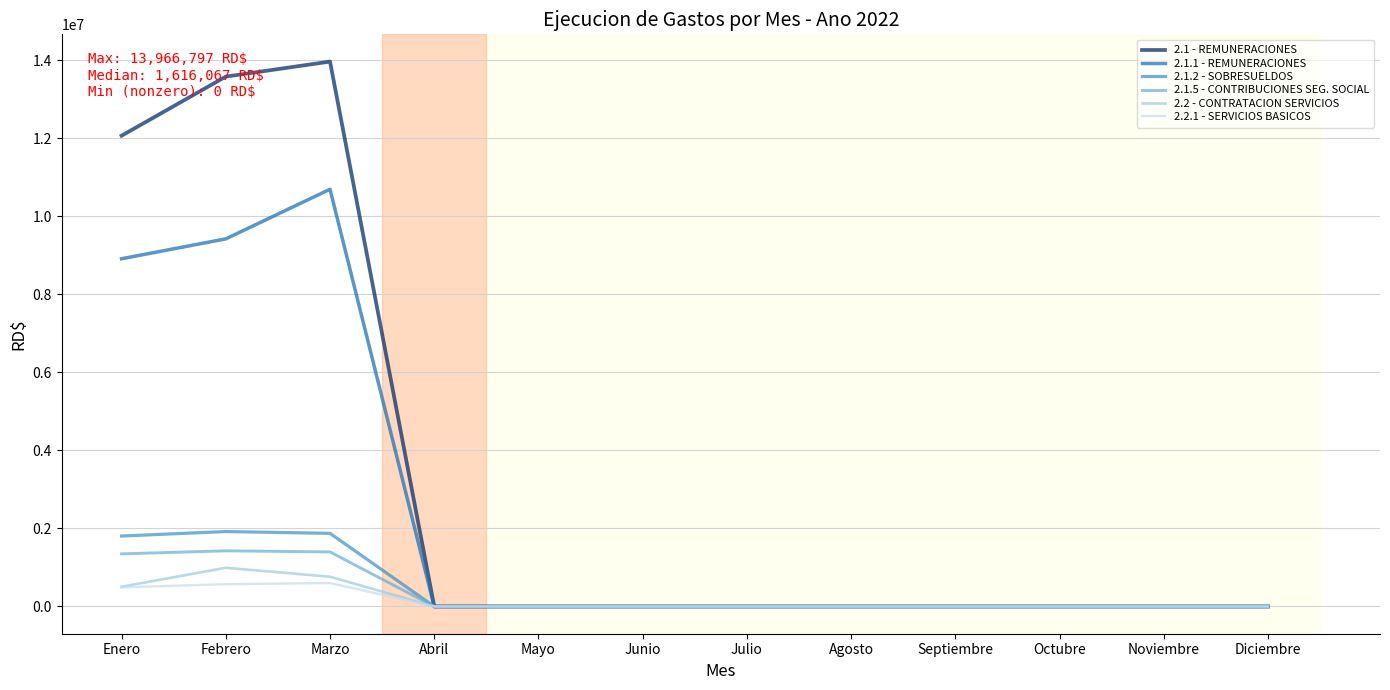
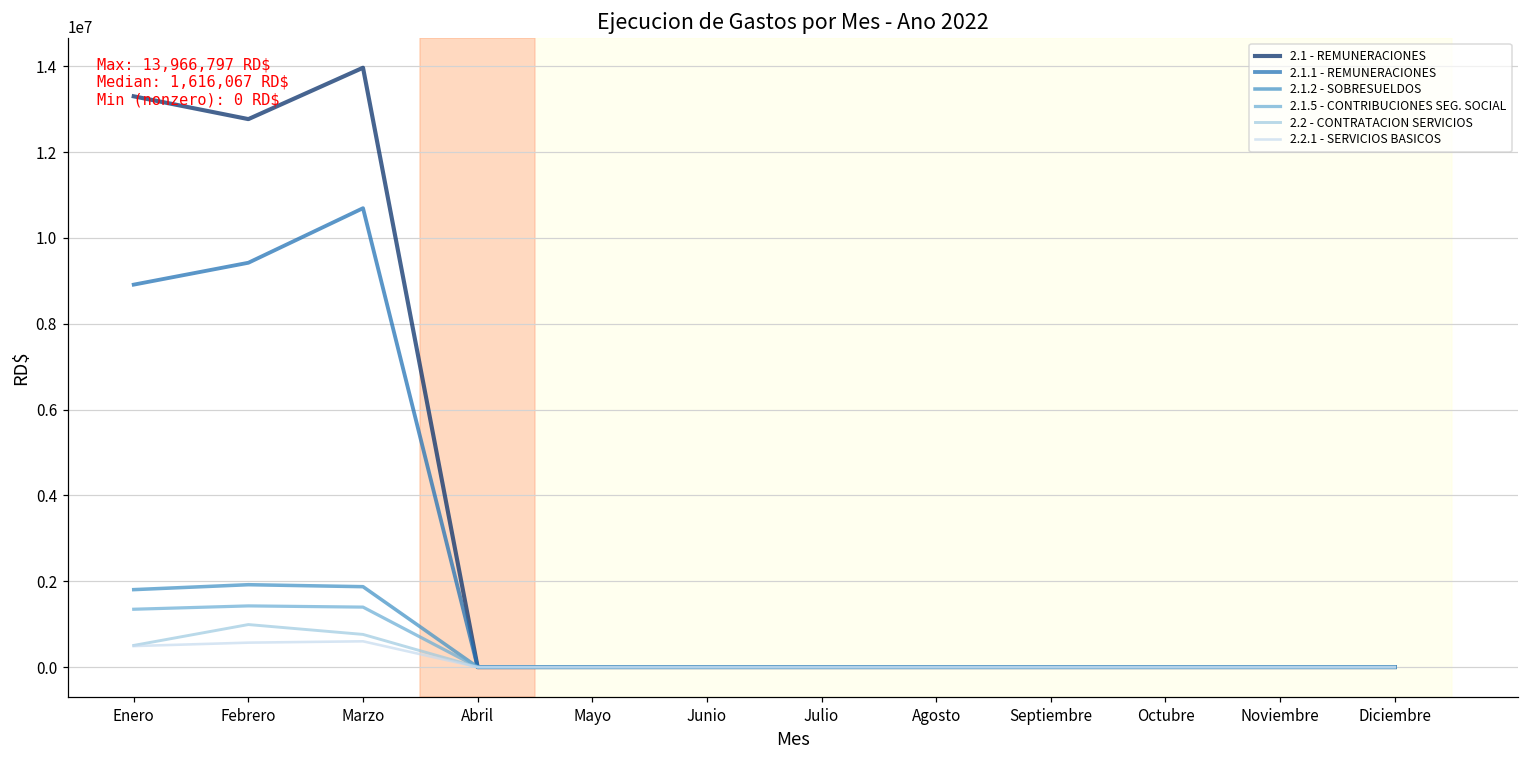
  {
    "2.1 - REMUNERACIONES": {
-     "Enero": 12100000,
-     "Febrero": 13600000,
+     "Enero": 13300000,
+     "Febrero": 12800000,
      "Marzo": 14000000
    }
  }
